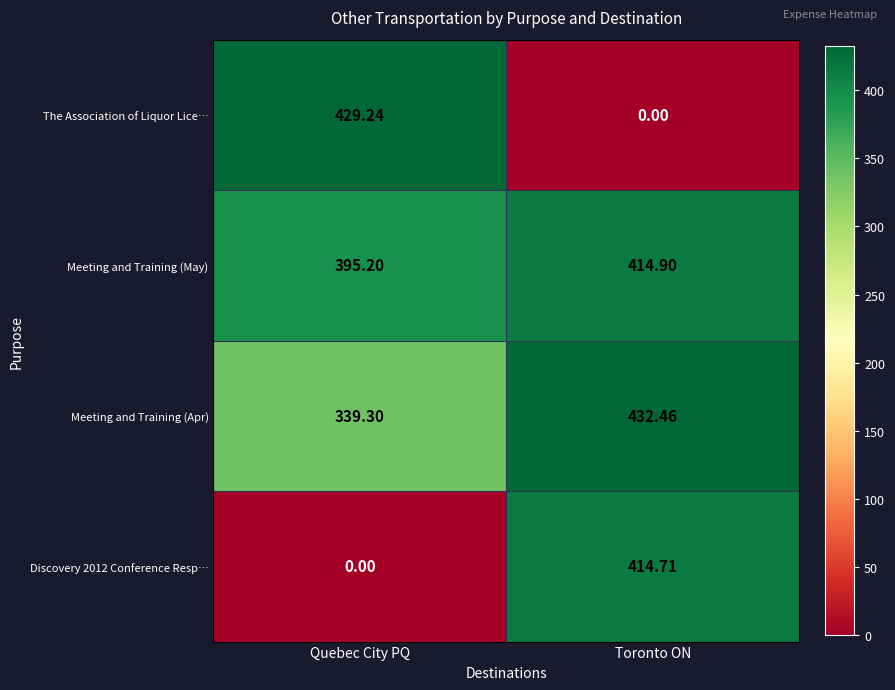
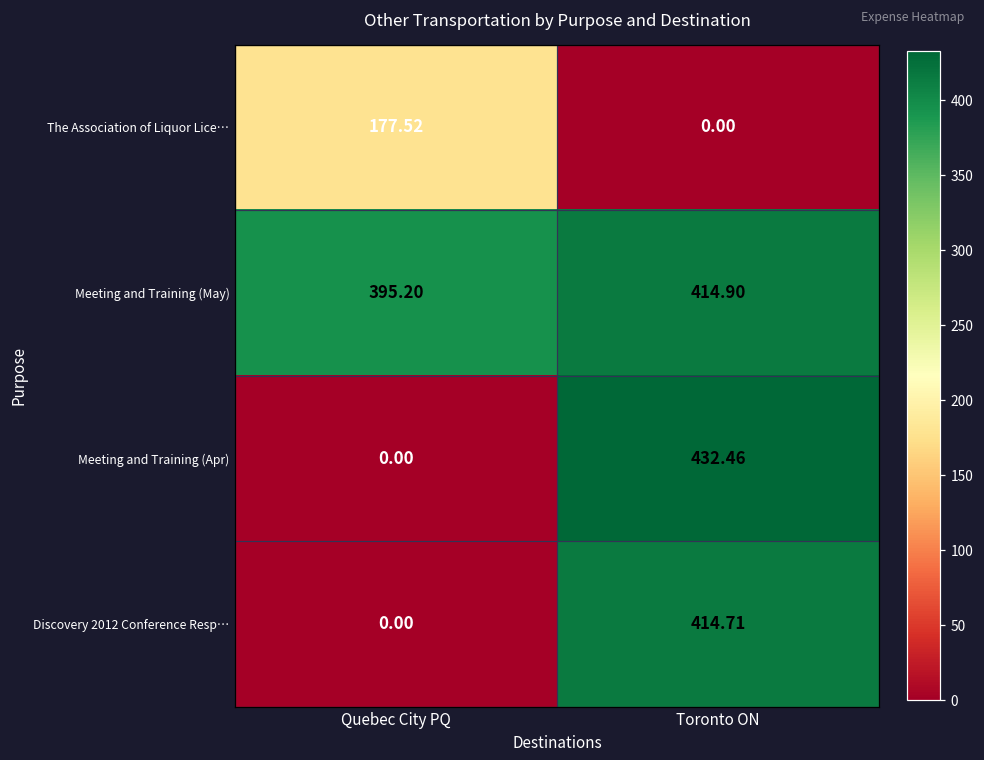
  {
    "The Association of Liquor Lice…": {
-     "Quebec City PQ": 429.24,
+     "Quebec City PQ": 177.52,
      "Toronto ON": 0.00
    },
    "Meeting and Training (May)": {
      "Quebec City PQ": 395.20,
      "Toronto ON": 414.90
    },
    "Meeting and Training (Apr)": {
-     "Quebec City PQ": 339.30,
+     "Quebec City PQ": 0.00,
      "Toronto ON": 432.46
    },
    "Discovery 2012 Conference Resp…": {
      "Quebec City PQ": 0.00,
      "Toronto ON": 414.71
    }
  }
